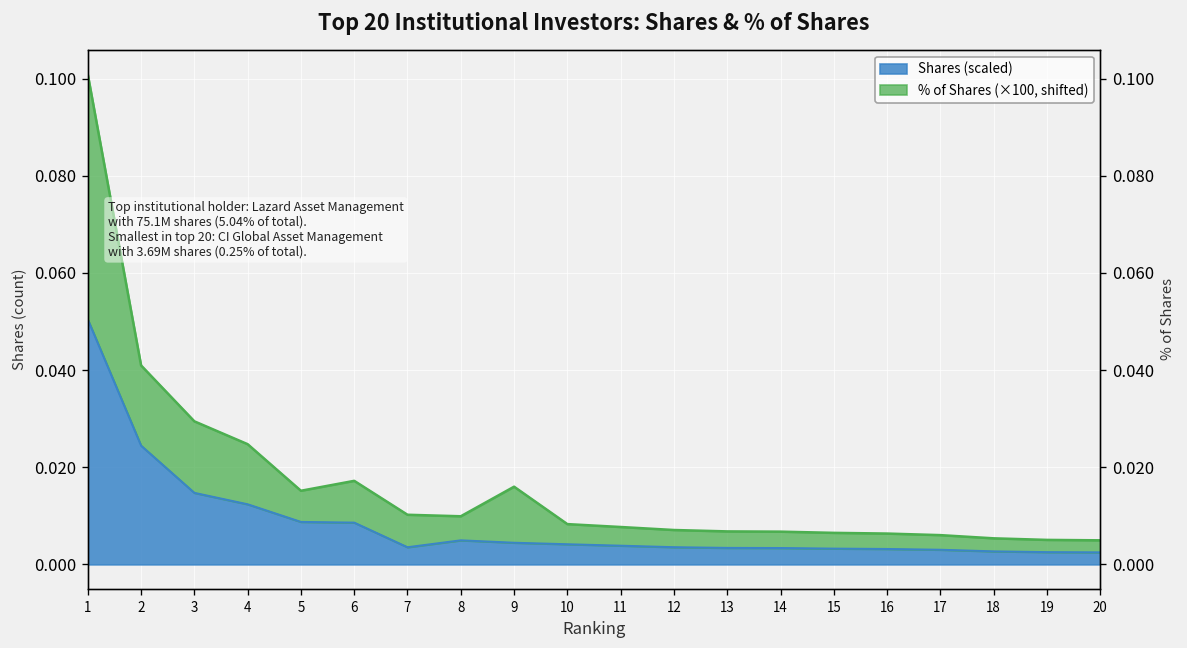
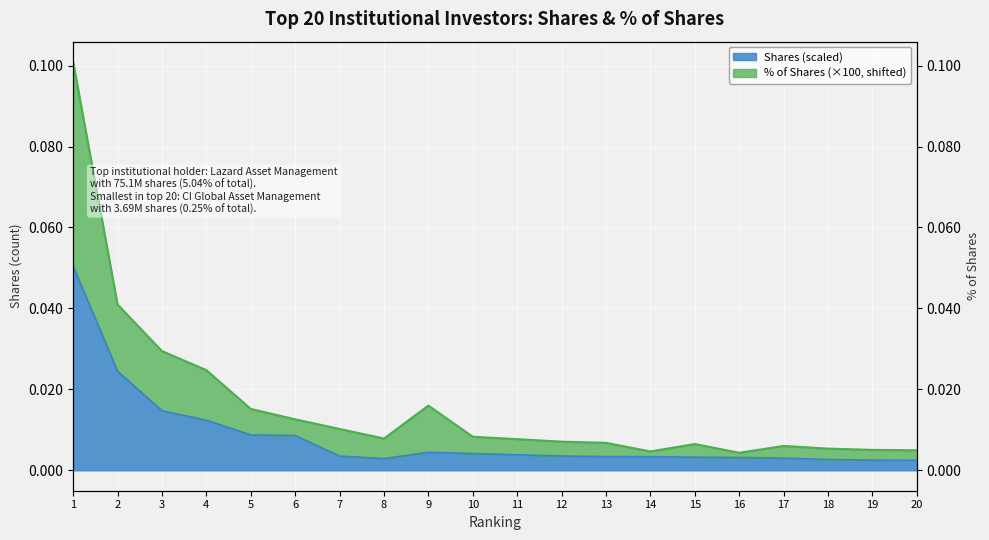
  {
    "Shares (scaled)": {
      "1": 0.050,
      "2": 0.024,
      "3": 0.015,
      "4": 0.012,
      "5": 0.009,
      "6": 0.009,
      "7": 0.004,
-     "8": 0.005,
+     "8": 0.003,
      "9": 0.004,
      "10": 0.004,
      "11": 0.004,
      "12": 0.004,
      "13": 0.003,
      "14": 0.003,
      "15": 0.003,
      "16": 0.003,
      "17": 0.003,
      "18": 0.003,
      "19": 0.003,
      "20": 0.002
    },
    "% of Shares (×100, shifted)": {
      "1": 0.050,
      "2": 0.017,
      "3": 0.015,
      "4": 0.012,
      "5": 0.006,
-     "6": 0.009,
+     "6": 0.004,
      "7": 0.007,
      "8": 0.005,
      "9": 0.012,
      "10": 0.004,
      "11": 0.004,
      "12": 0.004,
      "13": 0.003,
-     "14": 0.003,
+     "14": 0.001,
      "15": 0.003,
-     "16": 0.003,
+     "16": 0.001,
      "17": 0.003,
      "18": 0.003,
      "19": 0.003,
      "20": 0.002
    }
  }
